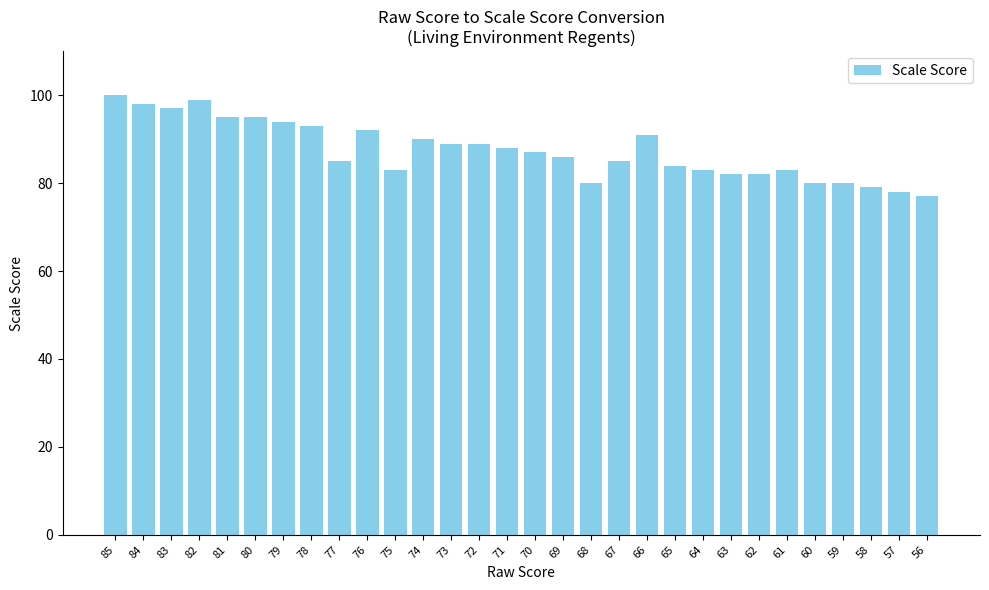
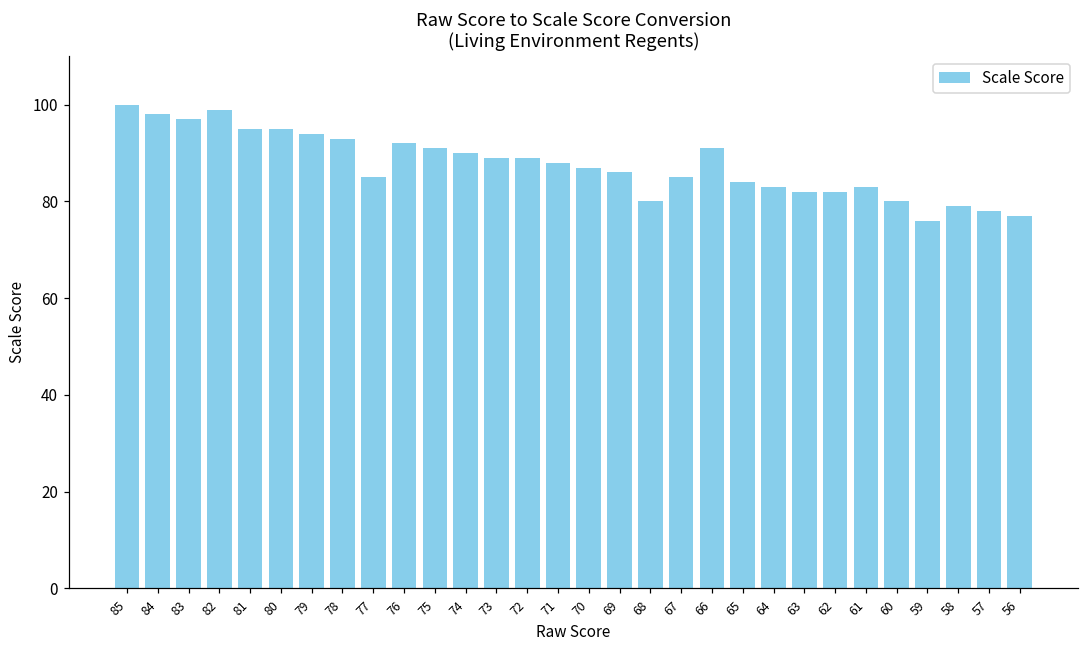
  {
    "85": 100,
    "84": 98,
    "83": 97,
    "82": 99,
    "81": 95,
    "80": 95,
    "79": 94,
    "78": 93,
    "77": 85,
    "76": 92,
-   "75": 83,
+   "75": 91,
    "74": 90,
    "73": 89,
    "72": 89,
    "71": 88,
    "70": 87,
    "69": 86,
    "68": 80,
    "67": 85,
    "66": 91,
    "65": 84,
    "64": 83,
    "63": 82,
    "62": 82,
    "61": 83,
    "60": 80,
-   "59": 80,
+   "59": 76,
    "58": 79,
    "57": 78,
    "56": 77
  }
